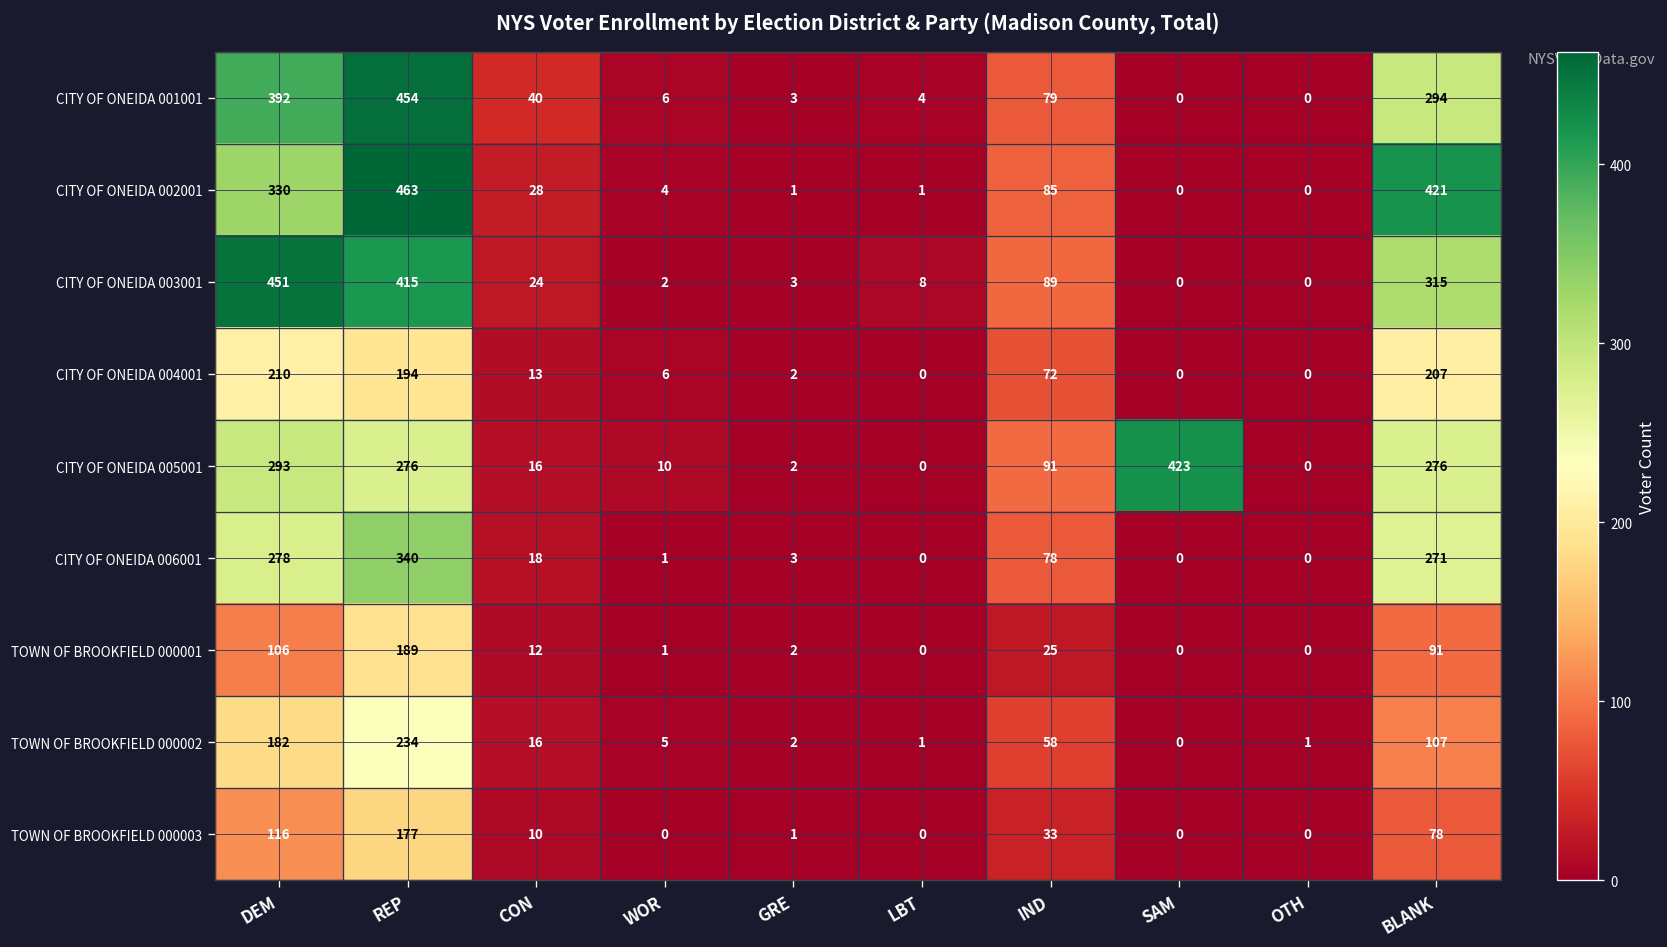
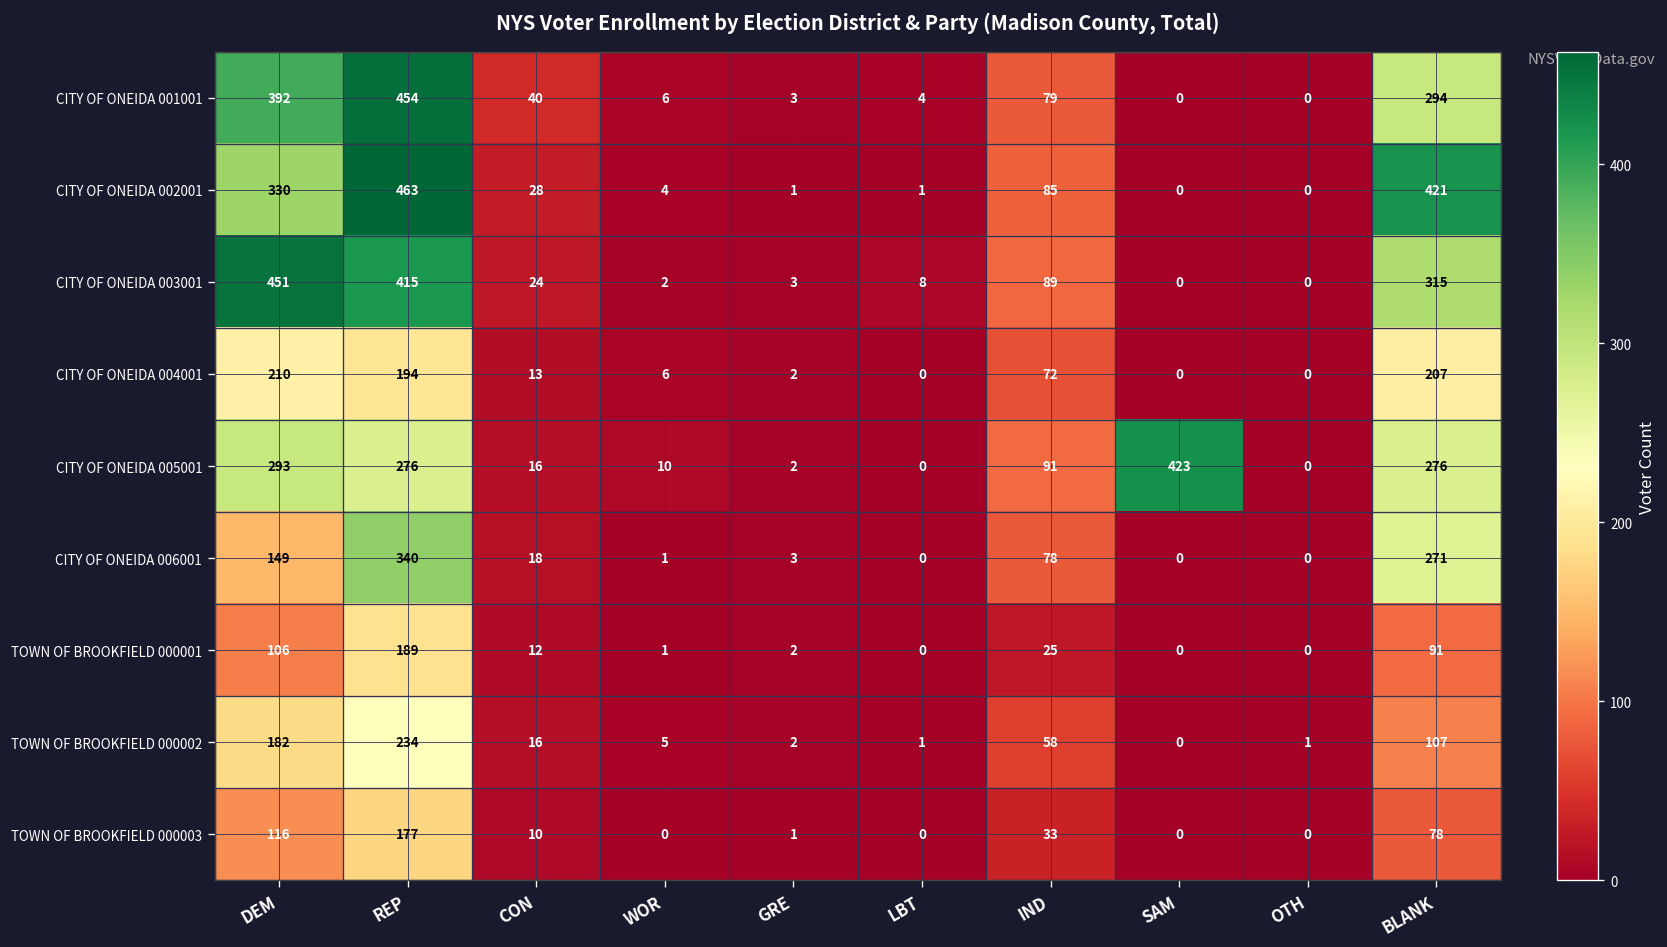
  {
    "CITY OF ONEIDA 001001": {
      "DEM": 392,
      "REP": 454,
      "CON": 40,
      "WOR": 6,
      "GRE": 3,
      "LBT": 4,
      "IND": 79,
      "SAM": 0,
      "OTH": 0,
      "BLANK": 294
    },
    "CITY OF ONEIDA 002001": {
      "DEM": 330,
      "REP": 463,
      "CON": 28,
      "WOR": 4,
      "GRE": 1,
      "LBT": 1,
      "IND": 85,
      "SAM": 0,
      "OTH": 0,
      "BLANK": 421
    },
    "CITY OF ONEIDA 003001": {
      "DEM": 451,
      "REP": 415,
      "CON": 24,
      "WOR": 2,
      "GRE": 3,
      "LBT": 8,
      "IND": 89,
      "SAM": 0,
      "OTH": 0,
      "BLANK": 315
    },
    "CITY OF ONEIDA 004001": {
      "DEM": 210,
      "REP": 194,
      "CON": 13,
      "WOR": 6,
      "GRE": 2,
      "LBT": 0,
      "IND": 72,
      "SAM": 0,
      "OTH": 0,
      "BLANK": 207
    },
    "CITY OF ONEIDA 005001": {
      "DEM": 293,
      "REP": 276,
      "CON": 16,
      "WOR": 10,
      "GRE": 2,
      "LBT": 0,
      "IND": 91,
      "SAM": 423,
      "OTH": 0,
      "BLANK": 276
    },
    "CITY OF ONEIDA 006001": {
-     "DEM": 278,
+     "DEM": 149,
      "REP": 340,
      "CON": 18,
      "WOR": 1,
      "GRE": 3,
      "LBT": 0,
      "IND": 78,
      "SAM": 0,
      "OTH": 0,
      "BLANK": 271
    },
    "TOWN OF BROOKFIELD 000001": {
      "DEM": 106,
      "REP": 189,
      "CON": 12,
      "WOR": 1,
      "GRE": 2,
      "LBT": 0,
      "IND": 25,
      "SAM": 0,
      "OTH": 0,
      "BLANK": 91
    },
    "TOWN OF BROOKFIELD 000002": {
      "DEM": 182,
      "REP": 234,
      "CON": 16,
      "WOR": 5,
      "GRE": 2,
      "LBT": 1,
      "IND": 58,
      "SAM": 0,
      "OTH": 1,
      "BLANK": 107
    },
    "TOWN OF BROOKFIELD 000003": {
      "DEM": 116,
      "REP": 177,
      "CON": 10,
      "WOR": 0,
      "GRE": 1,
      "LBT": 0,
      "IND": 33,
      "SAM": 0,
      "OTH": 0,
      "BLANK": 78
    }
  }
